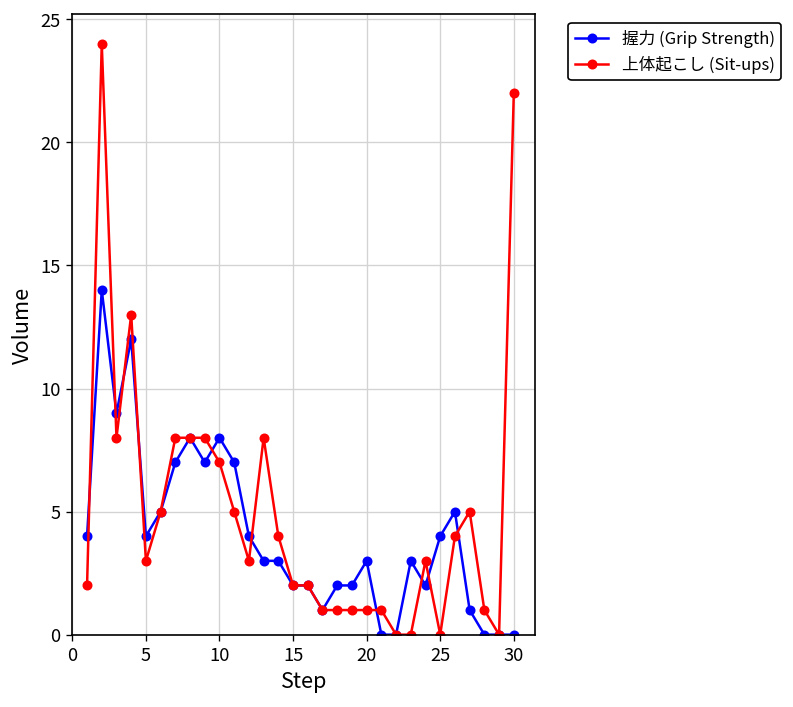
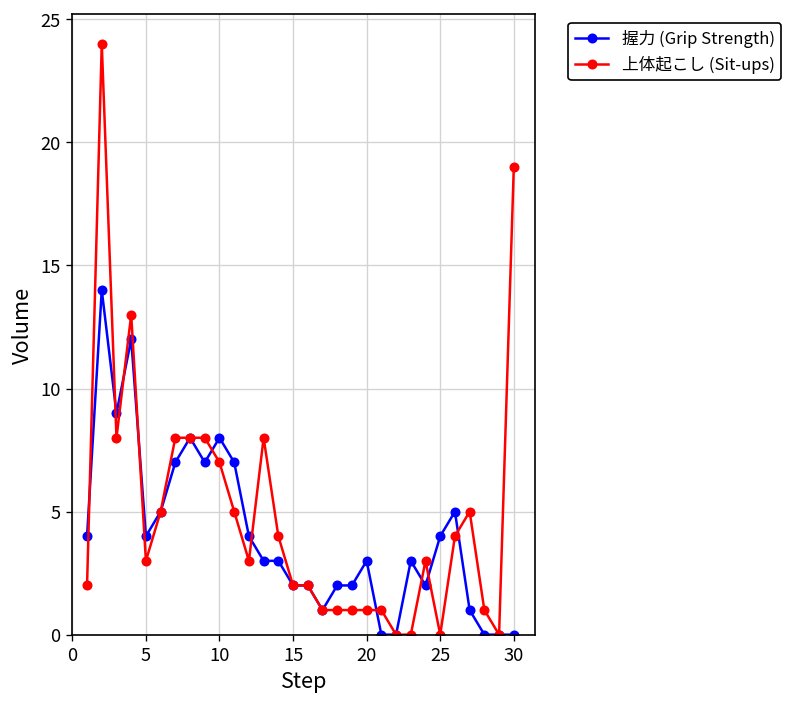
  {
    "握力 (Grip Strength)": {
      "5": 4,
      "10": 8,
      "20": 3,
      "25": 4,
      "30": 0
    },
    "上体起こし (Sit-ups)": {
      "5": 3,
      "10": 7,
      "20": 1,
      "25": 0,
-     "30": 22
+     "30": 19
    }
  }
